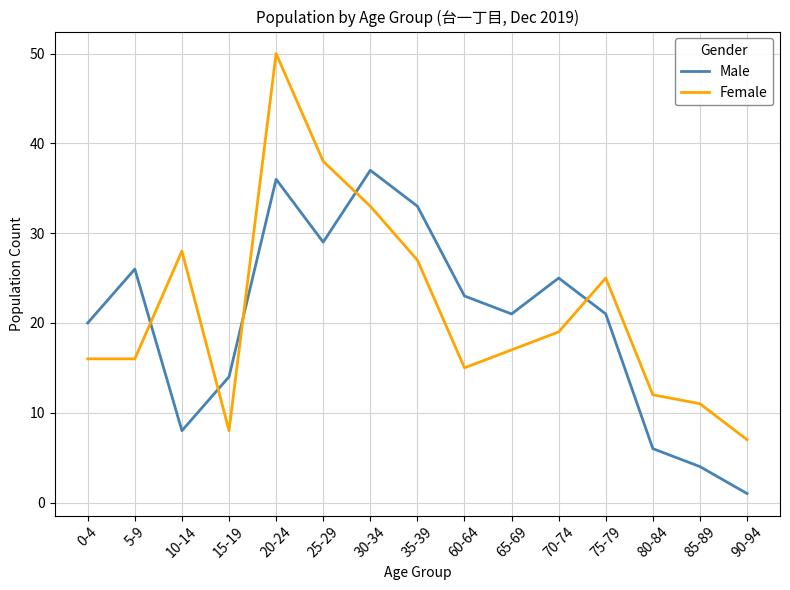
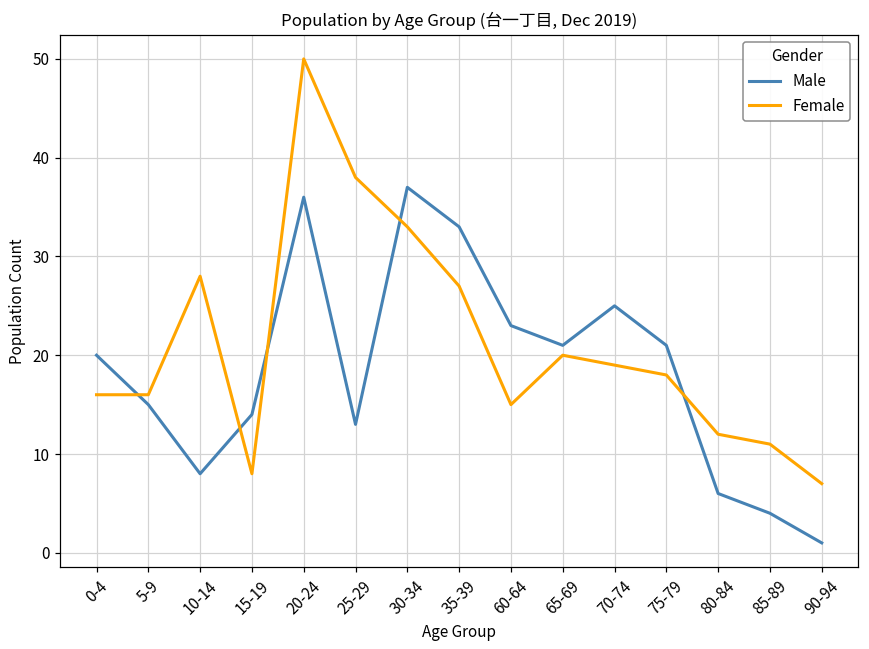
  {
    "Male": {
      "0-4": 20,
-     "5-9": 26,
+     "5-9": 15,
      "10-14": 8,
      "15-19": 14,
      "20-24": 36,
-     "25-29": 29,
+     "25-29": 13,
      "30-34": 37,
      "35-39": 33,
      "60-64": 23,
      "65-69": 21,
      "70-74": 25,
      "75-79": 21,
      "80-84": 6,
      "85-89": 4,
      "90-94": 1
    },
    "Female": {
      "0-4": 16,
      "5-9": 16,
      "10-14": 28,
      "15-19": 8,
      "20-24": 50,
      "25-29": 38,
      "30-34": 33,
      "35-39": 27,
      "60-64": 15,
-     "65-69": 17,
+     "65-69": 20,
      "70-74": 19,
-     "75-79": 25,
+     "75-79": 18,
      "80-84": 12,
      "85-89": 11,
      "90-94": 7
    }
  }
